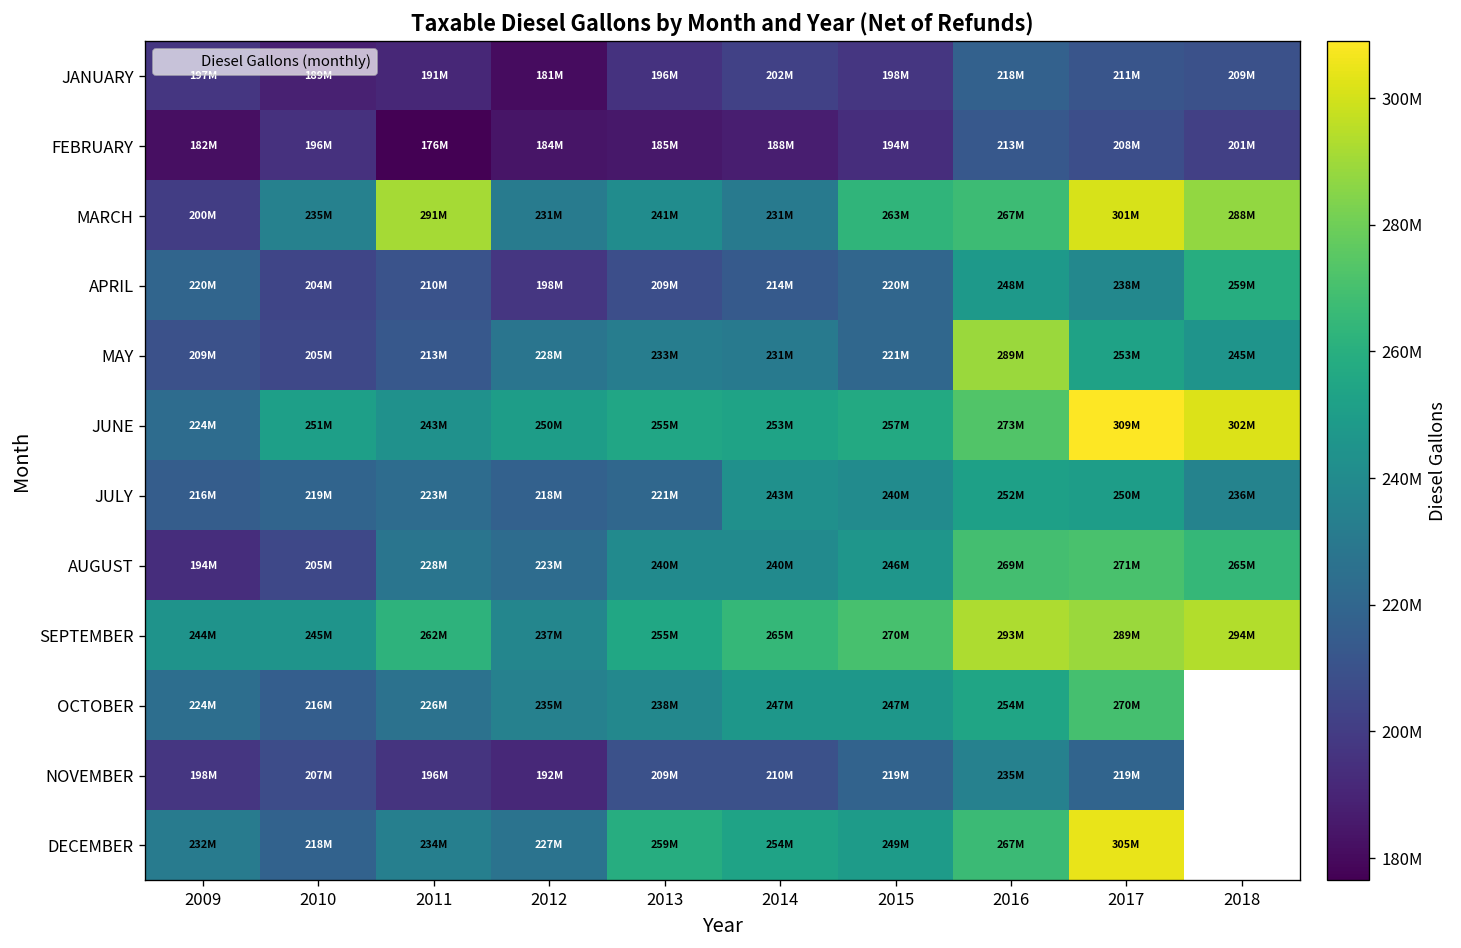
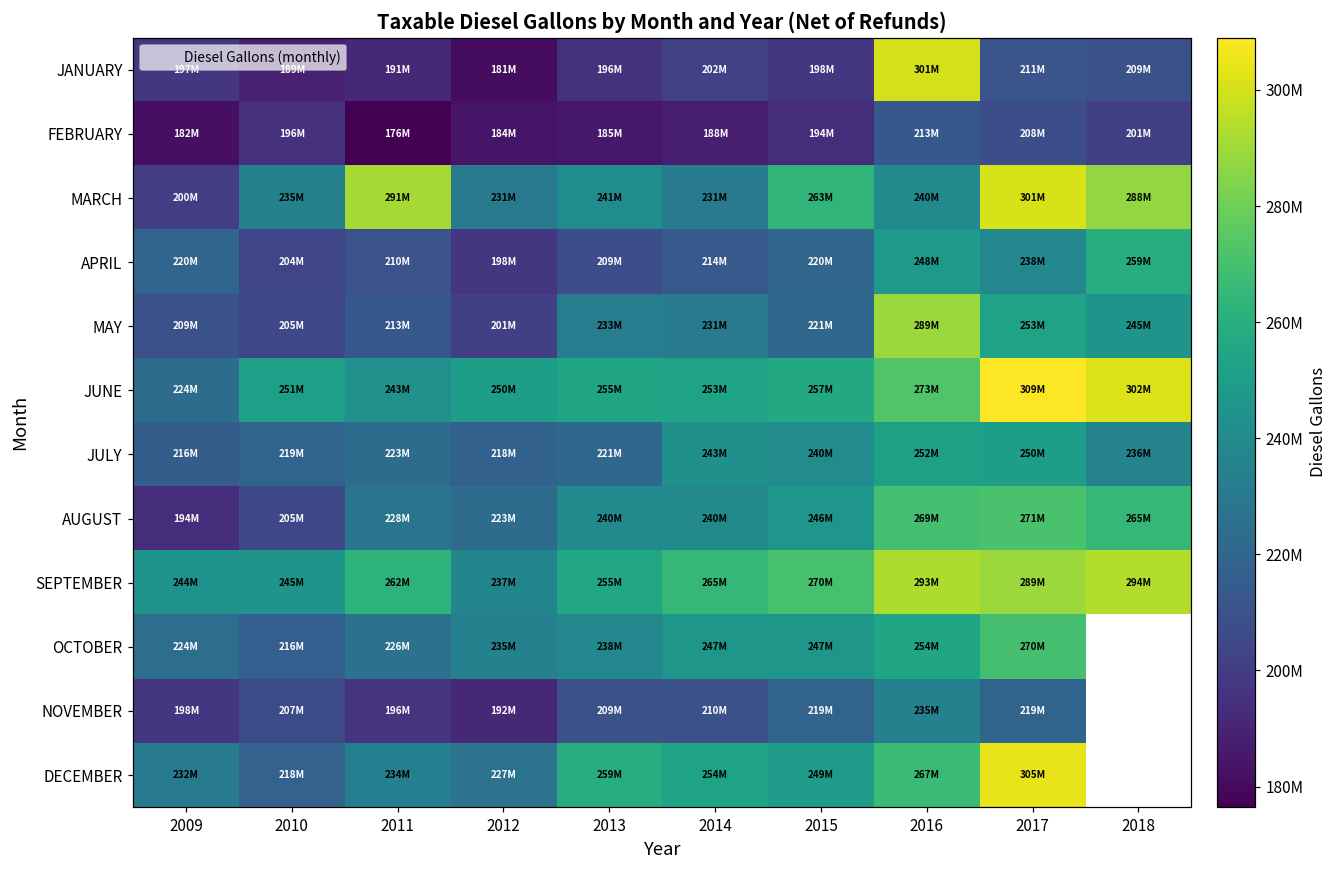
  {
    "JANUARY": {
      "2011": "191M",
      "2012": "181M",
      "2013": "196M",
      "2014": "202M",
      "2015": "198M",
-     "2016": "218M",
+     "2016": "301M",
      "2017": "211M",
      "2018": "209M"
    },
    "FEBRUARY": {
      "2009": "182M",
      "2010": "196M",
      "2011": "176M",
      "2012": "184M",
      "2013": "185M",
      "2014": "188M",
      "2015": "194M",
      "2016": "213M",
      "2017": "208M",
      "2018": "201M"
    },
    "MARCH": {
      "2009": "200M",
      "2010": "235M",
      "2011": "291M",
      "2012": "231M",
      "2013": "241M",
      "2014": "231M",
      "2015": "263M",
-     "2016": "267M",
+     "2016": "240M",
      "2017": "301M",
      "2018": "288M"
    },
    "APRIL": {
      "2009": "220M",
      "2010": "204M",
      "2011": "210M",
      "2012": "198M",
      "2013": "209M",
      "2014": "214M",
      "2015": "220M",
      "2016": "248M",
      "2017": "238M",
      "2018": "259M"
    },
    "MAY": {
      "2009": "209M",
      "2010": "205M",
      "2011": "213M",
-     "2012": "228M",
+     "2012": "201M",
      "2013": "233M",
      "2014": "231M",
      "2015": "221M",
      "2016": "289M",
      "2017": "253M",
      "2018": "245M"
    },
    "JUNE": {
      "2009": "224M",
      "2010": "251M",
      "2011": "243M",
      "2012": "250M",
      "2013": "255M",
      "2014": "253M",
      "2015": "257M",
      "2016": "273M",
      "2017": "309M",
      "2018": "302M"
    },
    "JULY": {
      "2009": "216M",
      "2010": "219M",
      "2011": "223M",
      "2012": "218M",
      "2013": "221M",
      "2014": "243M",
      "2015": "240M",
      "2016": "252M",
      "2017": "250M",
      "2018": "236M"
    },
    "AUGUST": {
      "2009": "194M",
      "2010": "205M",
      "2011": "228M",
      "2012": "223M",
      "2013": "240M",
      "2014": "240M",
      "2015": "246M",
      "2016": "269M",
      "2017": "271M",
      "2018": "265M"
    },
    "SEPTEMBER": {
      "2009": "244M",
      "2010": "245M",
      "2011": "262M",
      "2012": "237M",
      "2013": "255M",
      "2014": "265M",
      "2015": "270M",
      "2016": "293M",
      "2017": "289M",
      "2018": "294M"
    },
    "OCTOBER": {
      "2009": "224M",
      "2010": "216M",
      "2011": "226M",
      "2012": "235M",
      "2013": "238M",
      "2014": "247M",
      "2015": "247M",
      "2016": "254M",
      "2017": "270M"
    },
    "NOVEMBER": {
      "2009": "198M",
      "2010": "207M",
      "2011": "196M",
      "2012": "192M",
      "2013": "209M",
      "2014": "210M",
      "2015": "219M",
      "2016": "235M",
      "2017": "219M"
    },
    "DECEMBER": {
      "2009": "232M",
      "2010": "218M",
      "2011": "234M",
      "2012": "227M",
      "2013": "259M",
      "2014": "254M",
      "2015": "249M",
      "2016": "267M",
      "2017": "305M"
    }
  }
